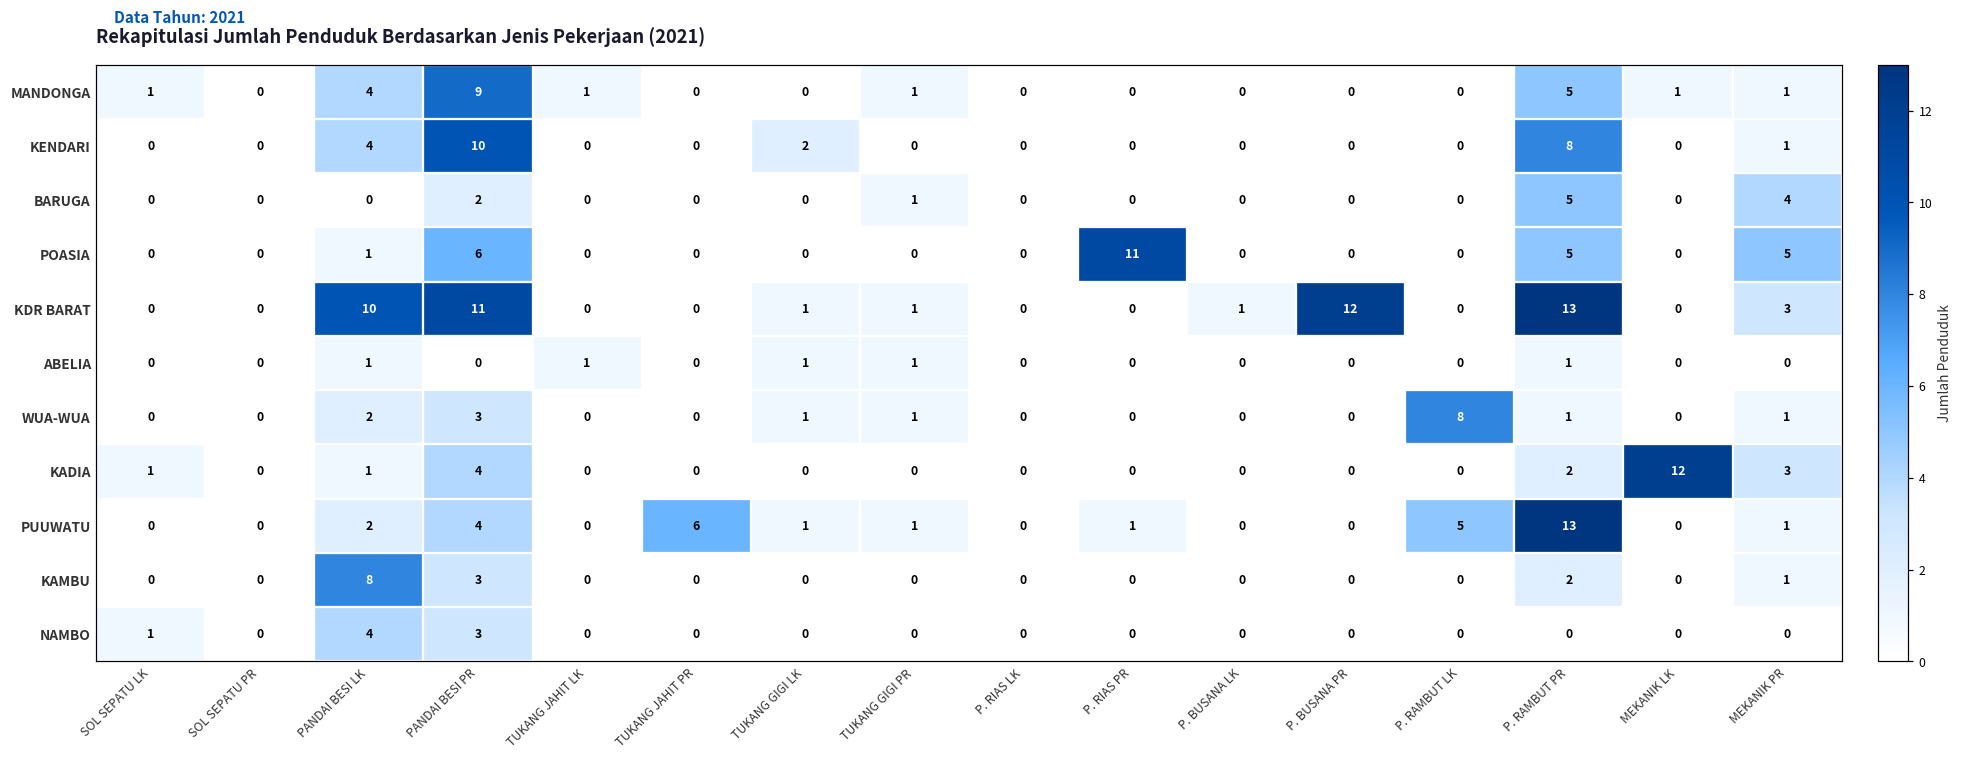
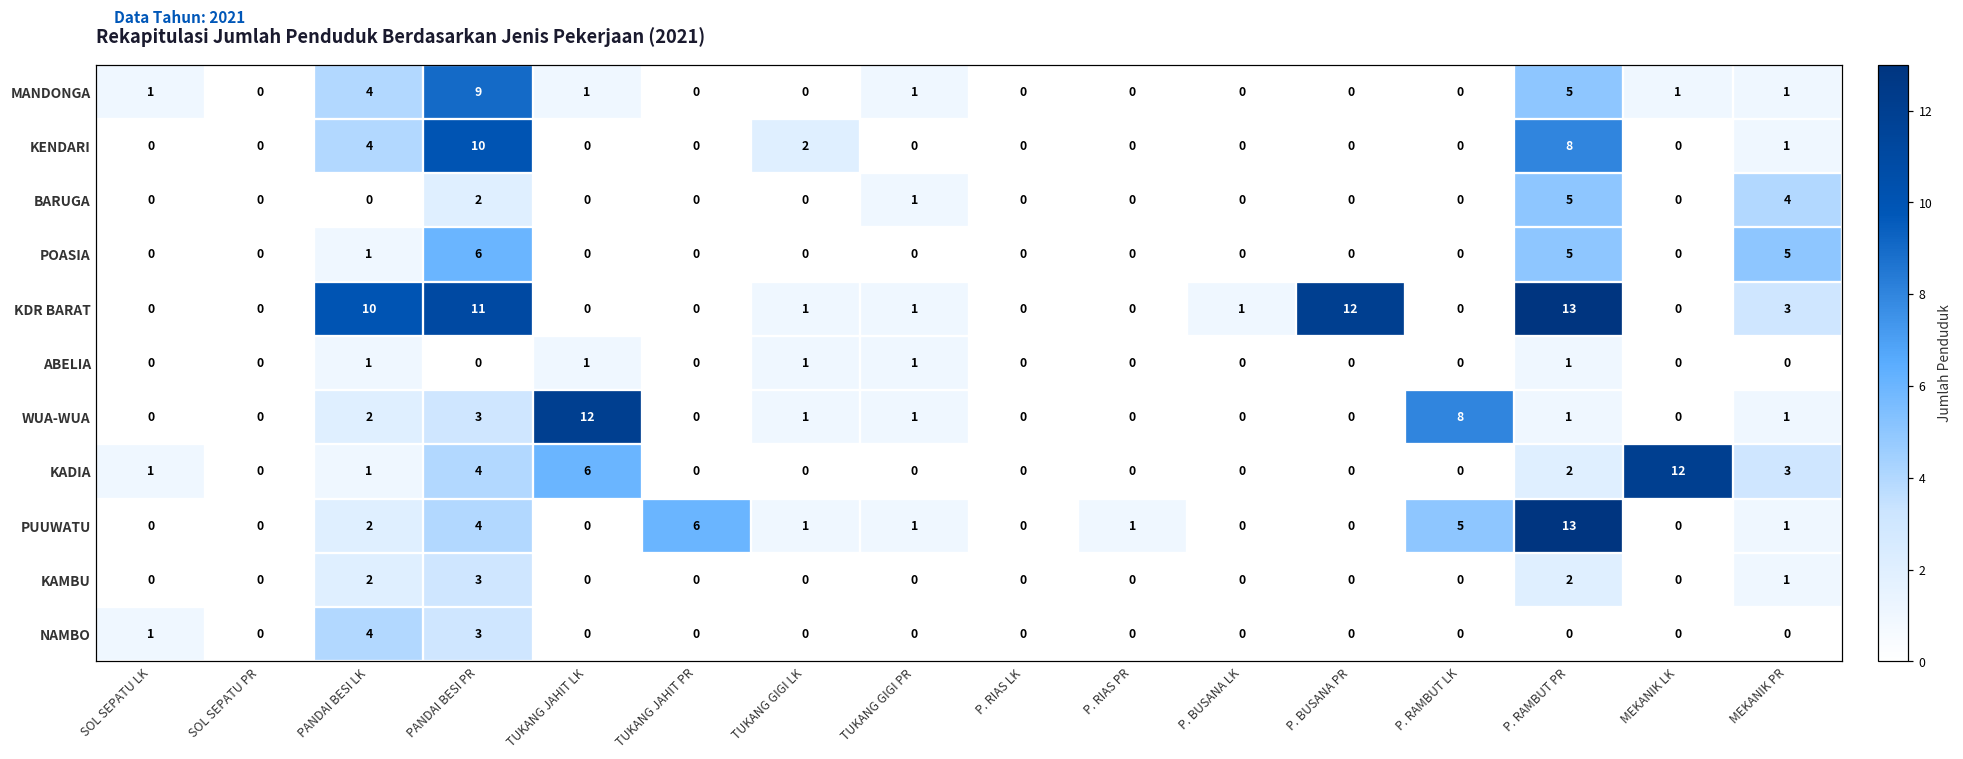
  {
    "MANDONGA": {
      "SOL SEPATU LK": 1,
      "SOL SEPATU PR": 0,
      "PANDAI BESI LK": 4,
      "PANDAI BESI PR": 9,
      "TUKANG JAHIT LK": 1,
      "TUKANG JAHIT PR": 0,
      "TUKANG GIGI LK": 0,
      "TUKANG GIGI PR": 1,
      "P. RIAS LK": 0,
      "P. RIAS PR": 0,
      "P. BUSANA LK": 0,
      "P. BUSANA PR": 0,
      "P. RAMBUT LK": 0,
      "P. RAMBUT PR": 5,
      "MEKANIK LK": 1,
      "MEKANIK PR": 1
    },
    "KENDARI": {
      "SOL SEPATU LK": 0,
      "SOL SEPATU PR": 0,
      "PANDAI BESI LK": 4,
      "PANDAI BESI PR": 10,
      "TUKANG JAHIT LK": 0,
      "TUKANG JAHIT PR": 0,
      "TUKANG GIGI LK": 2,
      "TUKANG GIGI PR": 0,
      "P. RIAS LK": 0,
      "P. RIAS PR": 0,
      "P. BUSANA LK": 0,
      "P. BUSANA PR": 0,
      "P. RAMBUT LK": 0,
      "P. RAMBUT PR": 8,
      "MEKANIK LK": 0,
      "MEKANIK PR": 1
    },
    "BARUGA": {
      "SOL SEPATU LK": 0,
      "SOL SEPATU PR": 0,
      "PANDAI BESI LK": 0,
      "PANDAI BESI PR": 2,
      "TUKANG JAHIT LK": 0,
      "TUKANG JAHIT PR": 0,
      "TUKANG GIGI LK": 0,
      "TUKANG GIGI PR": 1,
      "P. RIAS LK": 0,
      "P. RIAS PR": 0,
      "P. BUSANA LK": 0,
      "P. BUSANA PR": 0,
      "P. RAMBUT LK": 0,
      "P. RAMBUT PR": 5,
      "MEKANIK LK": 0,
      "MEKANIK PR": 4
    },
    "POASIA": {
      "SOL SEPATU LK": 0,
      "SOL SEPATU PR": 0,
      "PANDAI BESI LK": 1,
      "PANDAI BESI PR": 6,
      "TUKANG JAHIT LK": 0,
      "TUKANG JAHIT PR": 0,
      "TUKANG GIGI LK": 0,
      "TUKANG GIGI PR": 0,
      "P. RIAS LK": 0,
-     "P. RIAS PR": 11,
+     "P. RIAS PR": 0,
      "P. BUSANA LK": 0,
      "P. BUSANA PR": 0,
      "P. RAMBUT LK": 0,
      "P. RAMBUT PR": 5,
      "MEKANIK LK": 0,
      "MEKANIK PR": 5
    },
    "KDR BARAT": {
      "SOL SEPATU LK": 0,
      "SOL SEPATU PR": 0,
      "PANDAI BESI LK": 10,
      "PANDAI BESI PR": 11,
      "TUKANG JAHIT LK": 0,
      "TUKANG JAHIT PR": 0,
      "TUKANG GIGI LK": 1,
      "TUKANG GIGI PR": 1,
      "P. RIAS LK": 0,
      "P. RIAS PR": 0,
      "P. BUSANA LK": 1,
      "P. BUSANA PR": 12,
      "P. RAMBUT LK": 0,
      "P. RAMBUT PR": 13,
      "MEKANIK LK": 0,
      "MEKANIK PR": 3
    },
    "ABELIA": {
      "SOL SEPATU LK": 0,
      "SOL SEPATU PR": 0,
      "PANDAI BESI LK": 1,
      "PANDAI BESI PR": 0,
      "TUKANG JAHIT LK": 1,
      "TUKANG JAHIT PR": 0,
      "TUKANG GIGI LK": 1,
      "TUKANG GIGI PR": 1,
      "P. RIAS LK": 0,
      "P. RIAS PR": 0,
      "P. BUSANA LK": 0,
      "P. BUSANA PR": 0,
      "P. RAMBUT LK": 0,
      "P. RAMBUT PR": 1,
      "MEKANIK LK": 0,
      "MEKANIK PR": 0
    },
    "WUA-WUA": {
      "SOL SEPATU LK": 0,
      "SOL SEPATU PR": 0,
      "PANDAI BESI LK": 2,
      "PANDAI BESI PR": 3,
-     "TUKANG JAHIT LK": 0,
+     "TUKANG JAHIT LK": 12,
      "TUKANG JAHIT PR": 0,
      "TUKANG GIGI LK": 1,
      "TUKANG GIGI PR": 1,
      "P. RIAS LK": 0,
      "P. RIAS PR": 0,
      "P. BUSANA LK": 0,
      "P. BUSANA PR": 0,
      "P. RAMBUT LK": 8,
      "P. RAMBUT PR": 1,
      "MEKANIK LK": 0,
      "MEKANIK PR": 1
    },
    "KADIA": {
      "SOL SEPATU LK": 1,
      "SOL SEPATU PR": 0,
      "PANDAI BESI LK": 1,
      "PANDAI BESI PR": 4,
-     "TUKANG JAHIT LK": 0,
+     "TUKANG JAHIT LK": 6,
      "TUKANG JAHIT PR": 0,
      "TUKANG GIGI LK": 0,
      "TUKANG GIGI PR": 0,
      "P. RIAS LK": 0,
      "P. RIAS PR": 0,
      "P. BUSANA LK": 0,
      "P. BUSANA PR": 0,
      "P. RAMBUT LK": 0,
      "P. RAMBUT PR": 2,
      "MEKANIK LK": 12,
      "MEKANIK PR": 3
    },
    "PUUWATU": {
      "SOL SEPATU LK": 0,
      "SOL SEPATU PR": 0,
      "PANDAI BESI LK": 2,
      "PANDAI BESI PR": 4,
      "TUKANG JAHIT LK": 0,
      "TUKANG JAHIT PR": 6,
      "TUKANG GIGI LK": 1,
      "TUKANG GIGI PR": 1,
      "P. RIAS LK": 0,
      "P. RIAS PR": 1,
      "P. BUSANA LK": 0,
      "P. BUSANA PR": 0,
      "P. RAMBUT LK": 5,
      "P. RAMBUT PR": 13,
      "MEKANIK LK": 0,
      "MEKANIK PR": 1
    },
    "KAMBU": {
      "SOL SEPATU LK": 0,
      "SOL SEPATU PR": 0,
-     "PANDAI BESI LK": 8,
+     "PANDAI BESI LK": 2,
      "PANDAI BESI PR": 3,
      "TUKANG JAHIT LK": 0,
      "TUKANG JAHIT PR": 0,
      "TUKANG GIGI LK": 0,
      "TUKANG GIGI PR": 0,
      "P. RIAS LK": 0,
      "P. RIAS PR": 0,
      "P. BUSANA LK": 0,
      "P. BUSANA PR": 0,
      "P. RAMBUT LK": 0,
      "P. RAMBUT PR": 2,
      "MEKANIK LK": 0,
      "MEKANIK PR": 1
    },
    "NAMBO": {
      "SOL SEPATU LK": 1,
      "SOL SEPATU PR": 0,
      "PANDAI BESI LK": 4,
      "PANDAI BESI PR": 3,
      "TUKANG JAHIT LK": 0,
      "TUKANG JAHIT PR": 0,
      "TUKANG GIGI LK": 0,
      "TUKANG GIGI PR": 0,
      "P. RIAS LK": 0,
      "P. RIAS PR": 0,
      "P. BUSANA LK": 0,
      "P. BUSANA PR": 0,
      "P. RAMBUT LK": 0,
      "P. RAMBUT PR": 0,
      "MEKANIK LK": 0,
      "MEKANIK PR": 0
    }
  }
